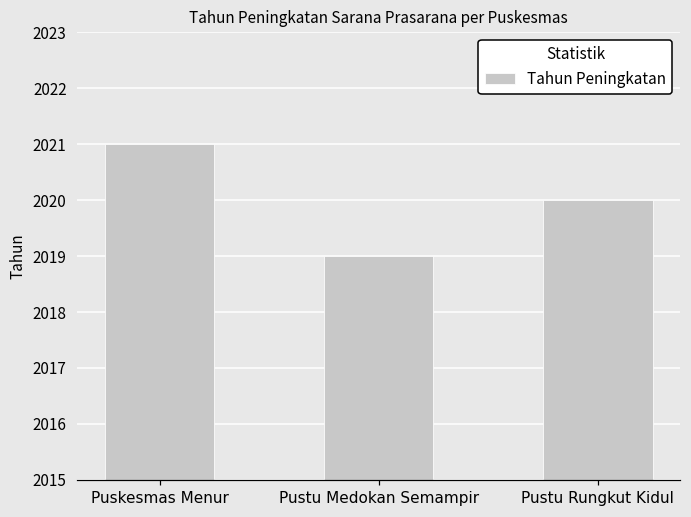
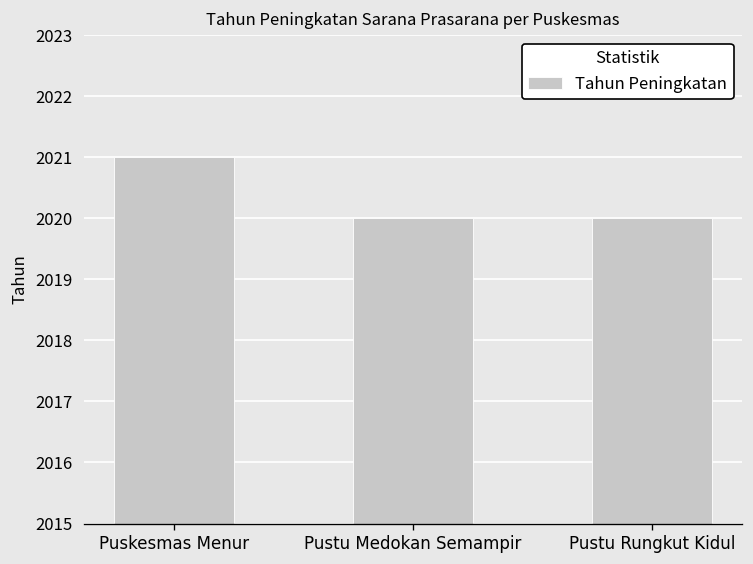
  {
    "Puskesmas Menur": 2021,
-   "Pustu Medokan Semampir": 2019,
+   "Pustu Medokan Semampir": 2020,
    "Pustu Rungkut Kidul": 2020
  }
